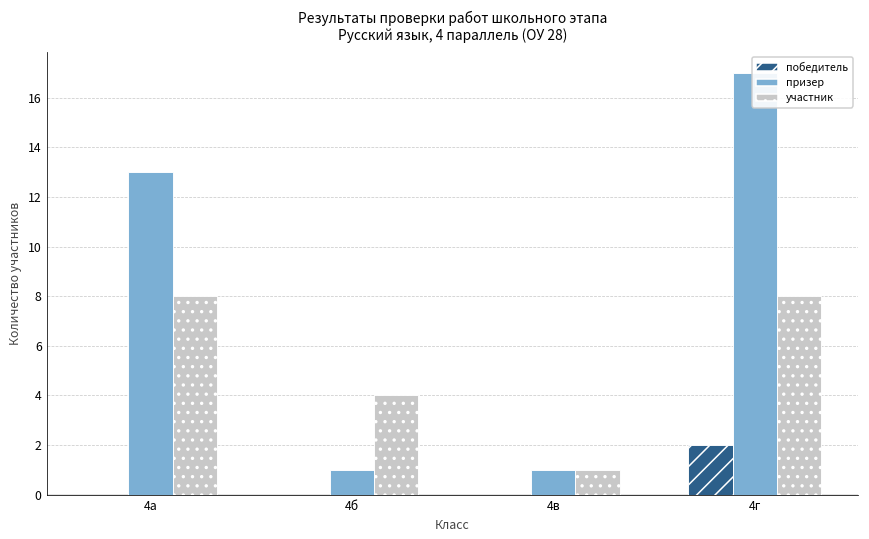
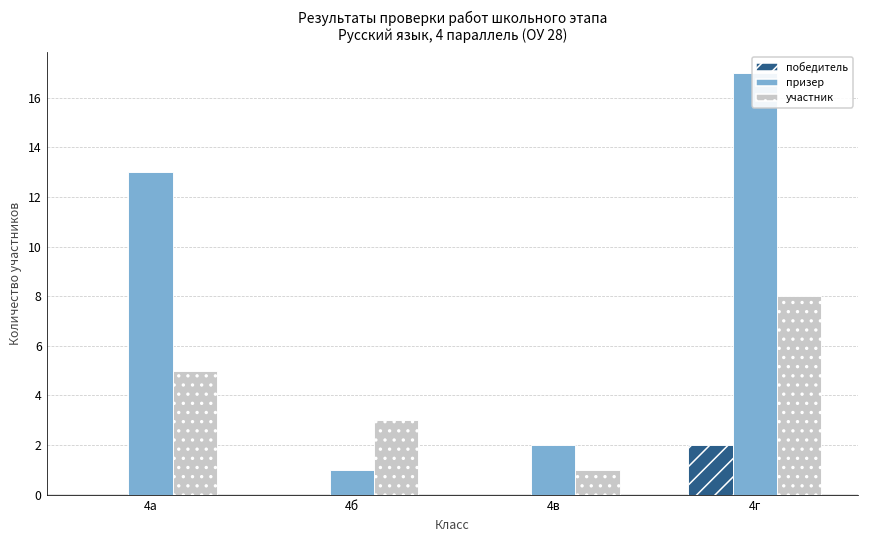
  {
    "победитель": {
      "4а": 0,
      "4б": 0,
      "4в": 0,
      "4г": 2
    },
    "призер": {
      "4а": 13,
      "4б": 1,
-     "4в": 1
+     "4в": 2
    },
    "участник": {
-     "4а": 8,
-     "4б": 4,
+     "4а": 5,
+     "4б": 3,
      "4в": 1,
      "4г": 8
    }
  }
